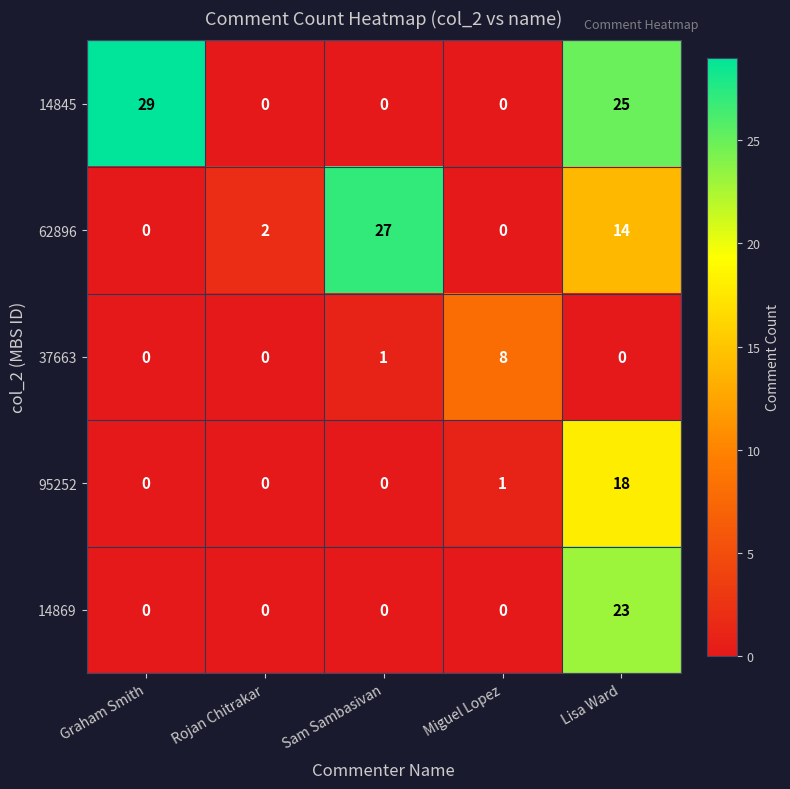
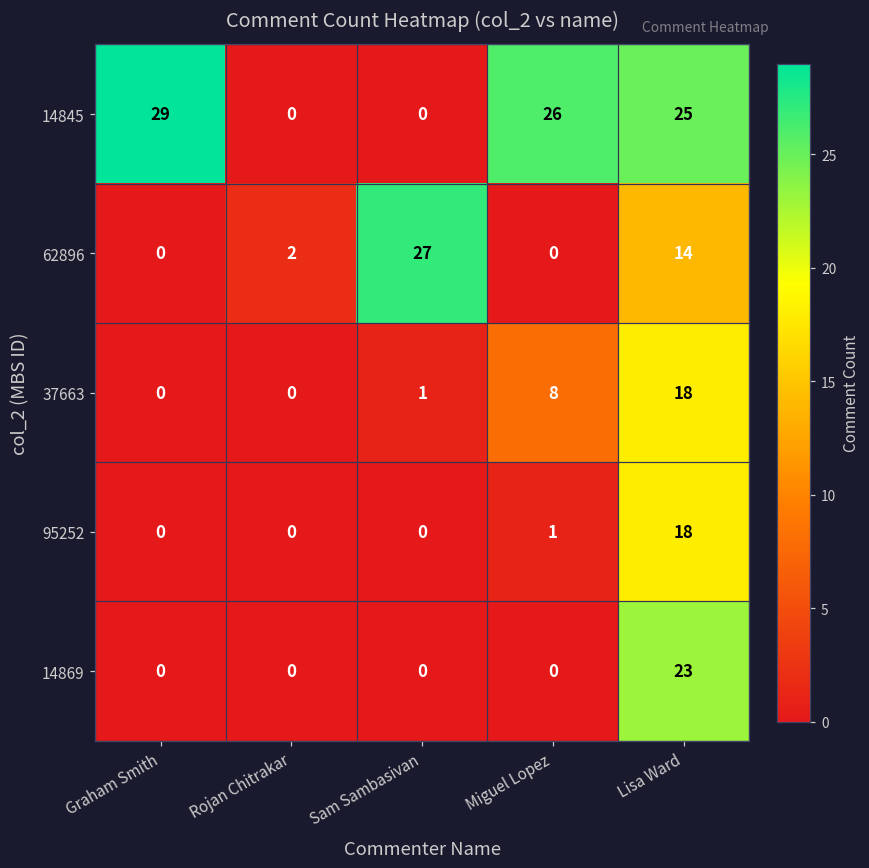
  {
    "14845": {
      "Graham Smith": 29,
      "Rojan Chitrakar": 0,
      "Sam Sambasivan": 0,
-     "Miguel Lopez": 0,
+     "Miguel Lopez": 26,
      "Lisa Ward": 25
    },
    "62896": {
      "Graham Smith": 0,
      "Rojan Chitrakar": 2,
      "Sam Sambasivan": 27,
      "Miguel Lopez": 0,
      "Lisa Ward": 14
    },
    "37663": {
      "Graham Smith": 0,
      "Rojan Chitrakar": 0,
      "Sam Sambasivan": 1,
      "Miguel Lopez": 8,
-     "Lisa Ward": 0
+     "Lisa Ward": 18
    },
    "95252": {
      "Graham Smith": 0,
      "Rojan Chitrakar": 0,
      "Sam Sambasivan": 0,
      "Miguel Lopez": 1,
      "Lisa Ward": 18
    },
    "14869": {
      "Graham Smith": 0,
      "Rojan Chitrakar": 0,
      "Sam Sambasivan": 0,
      "Miguel Lopez": 0,
      "Lisa Ward": 23
    }
  }
